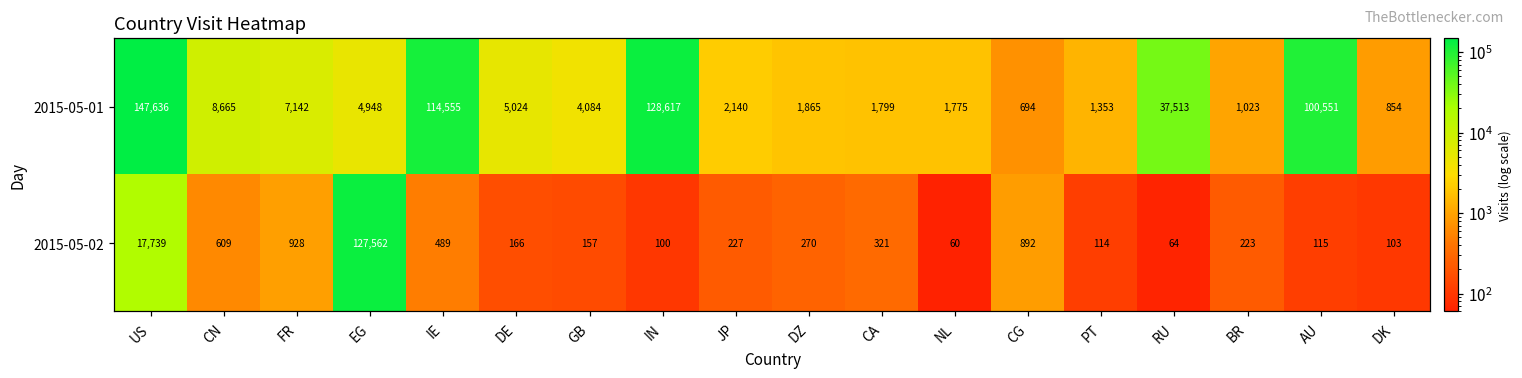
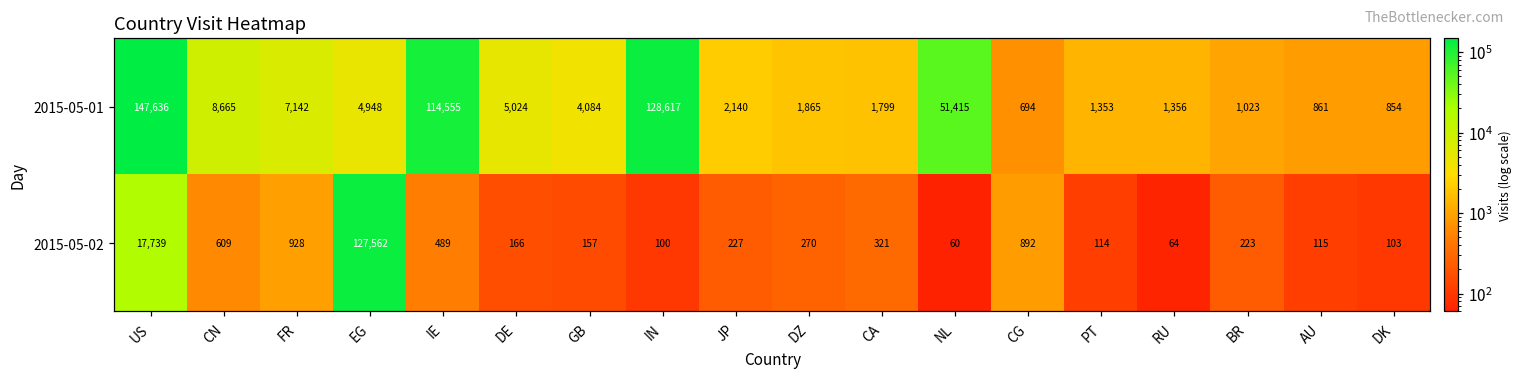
  {
    "2015-05-01": {
      "US": "147,636",
      "CN": "8,665",
      "FR": "7,142",
      "EG": "4,948",
      "IE": "114,555",
      "DE": "5,024",
      "GB": "4,084",
      "IN": "128,617",
      "JP": "2,140",
      "DZ": "1,865",
      "CA": "1,799",
-     "NL": "1,775",
+     "NL": "51,415",
      "CG": "694",
      "PT": "1,353",
-     "RU": "37,513",
+     "RU": "1,356",
      "BR": "1,023",
-     "AU": "100,551",
+     "AU": "861",
      "DK": "854"
    },
    "2015-05-02": {
      "US": "17,739",
      "CN": "609",
      "FR": "928",
      "EG": "127,562",
      "IE": "489",
      "DE": "166",
      "GB": "157",
      "IN": "100",
      "JP": "227",
      "DZ": "270",
      "CA": "321",
      "NL": "60",
      "CG": "892",
      "PT": "114",
      "RU": "64",
      "BR": "223",
      "AU": "115",
      "DK": "103"
    }
  }
